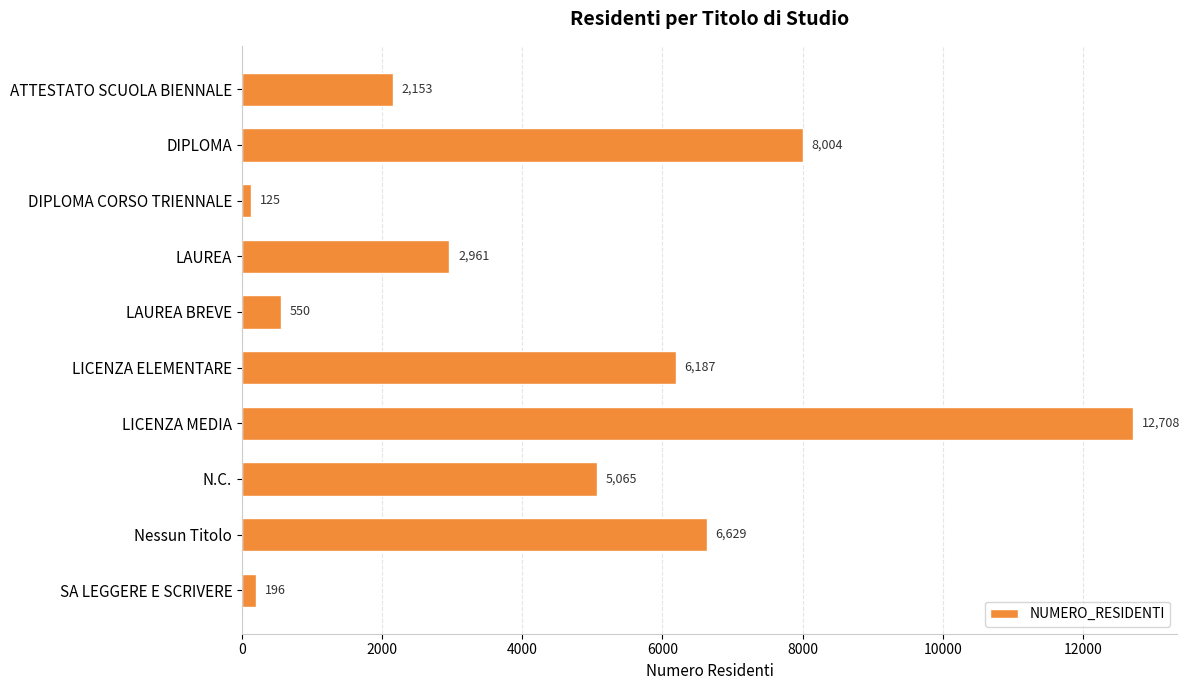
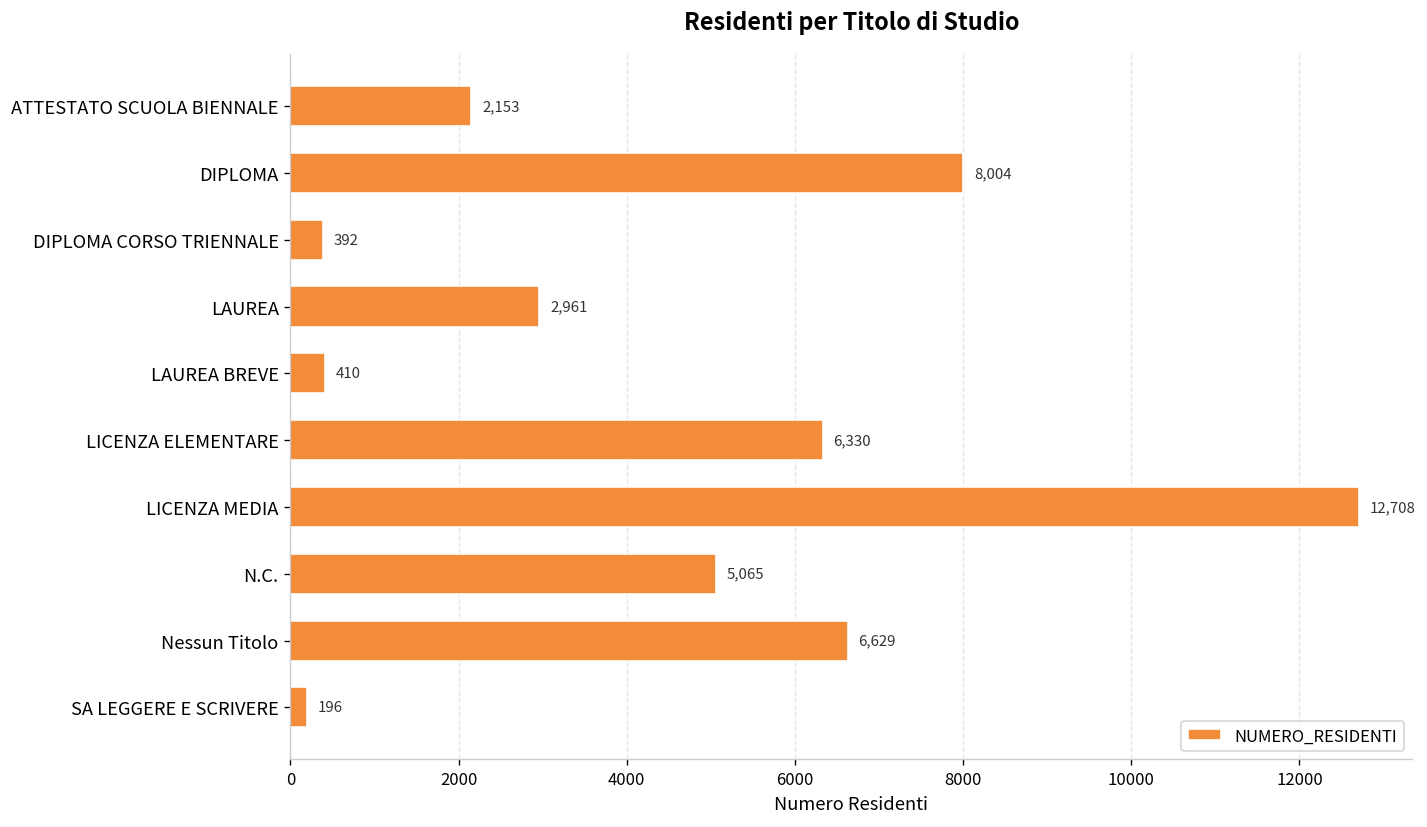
  {
    "ATTESTATO SCUOLA BIENNALE": "2,153",
    "DIPLOMA": "8,004",
-   "DIPLOMA CORSO TRIENNALE": "125",
+   "DIPLOMA CORSO TRIENNALE": "392",
    "LAUREA": "2,961",
-   "LAUREA BREVE": "550",
-   "LICENZA ELEMENTARE": "6,187",
+   "LAUREA BREVE": "410",
+   "LICENZA ELEMENTARE": "6,330",
    "LICENZA MEDIA": "12,708",
    "N.C.": "5,065",
    "Nessun Titolo": "6,629",
    "SA LEGGERE E SCRIVERE": "196"
  }
